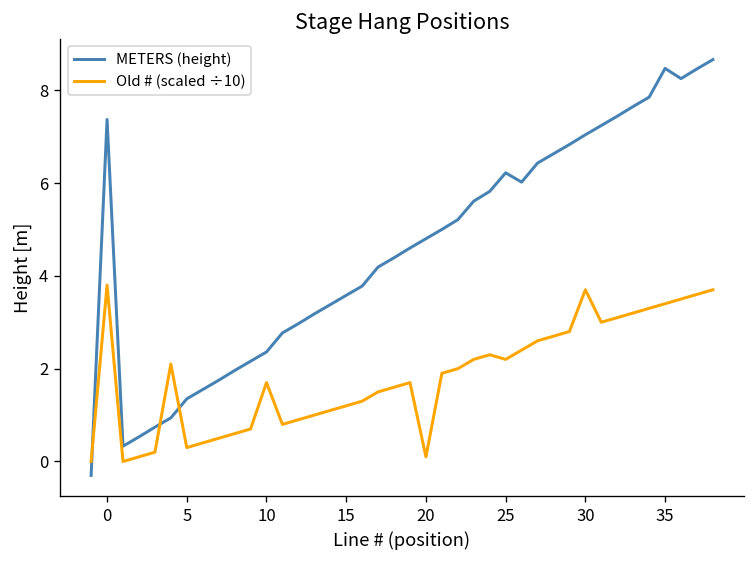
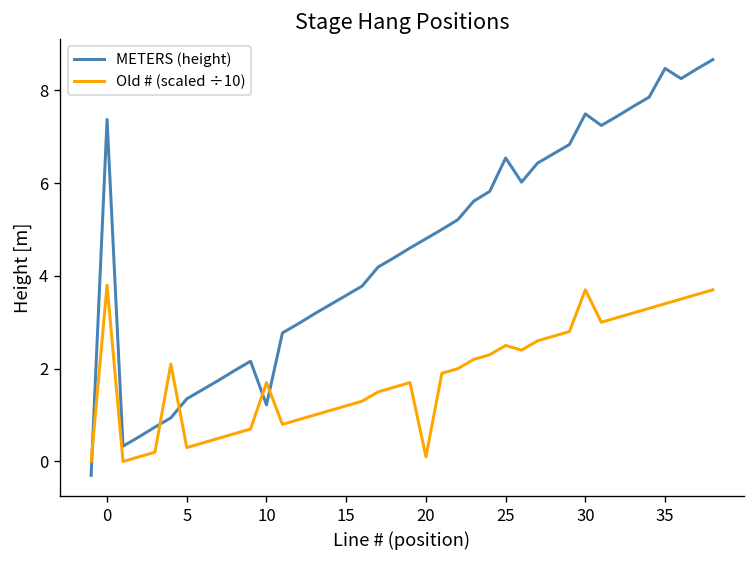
  {
    "METERS (height)": {
      "0": 7.4,
      "5": 1.4,
-     "10": 2.4,
+     "10": 1.2,
      "15": 3.6,
      "20": 4.8,
-     "25": 6.2,
-     "30": 7.0,
+     "25": 6.5,
+     "30": 7.5,
      "35": 8.5
    },
    "Old # (scaled ÷10)": {
      "0": 3.8,
      "5": 0.3,
      "10": 1.7,
      "15": 1.2,
      "20": 0.1,
-     "25": 2.2,
+     "25": 2.5,
      "30": 3.7,
      "35": 3.4
    }
  }
